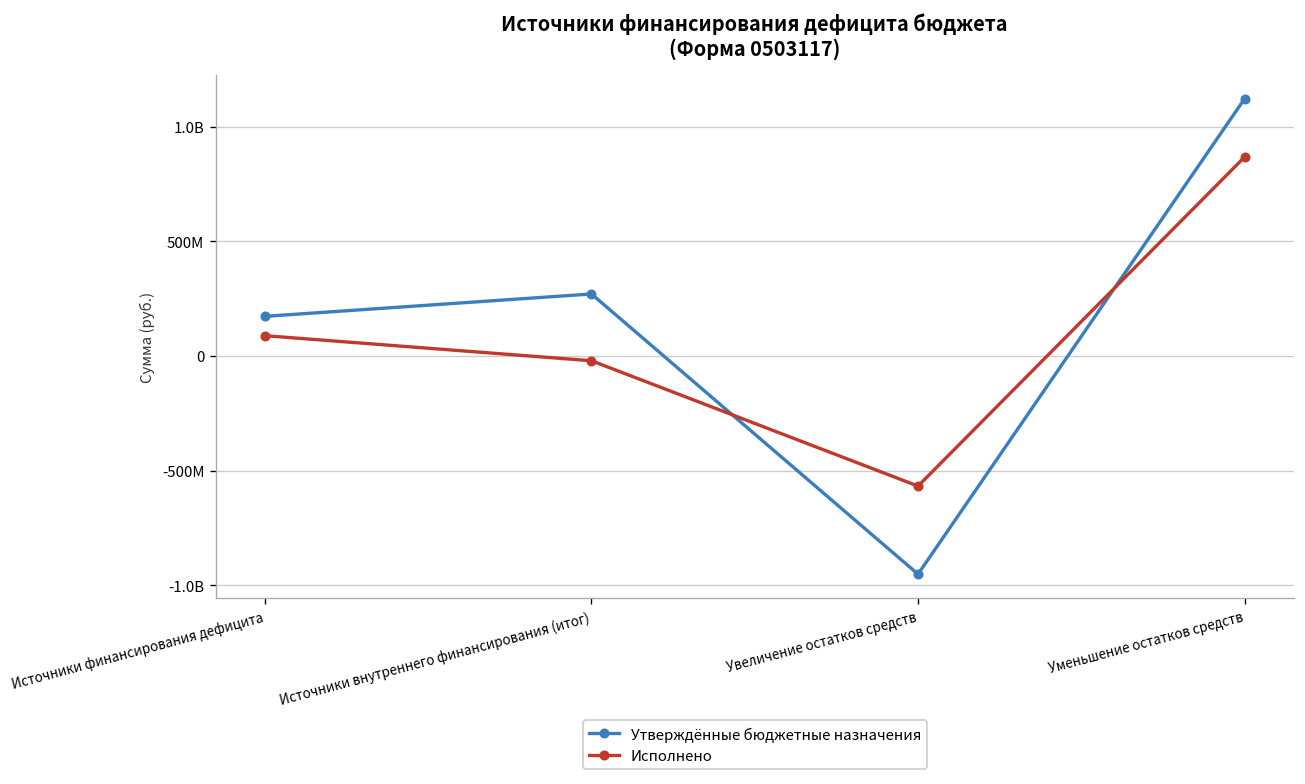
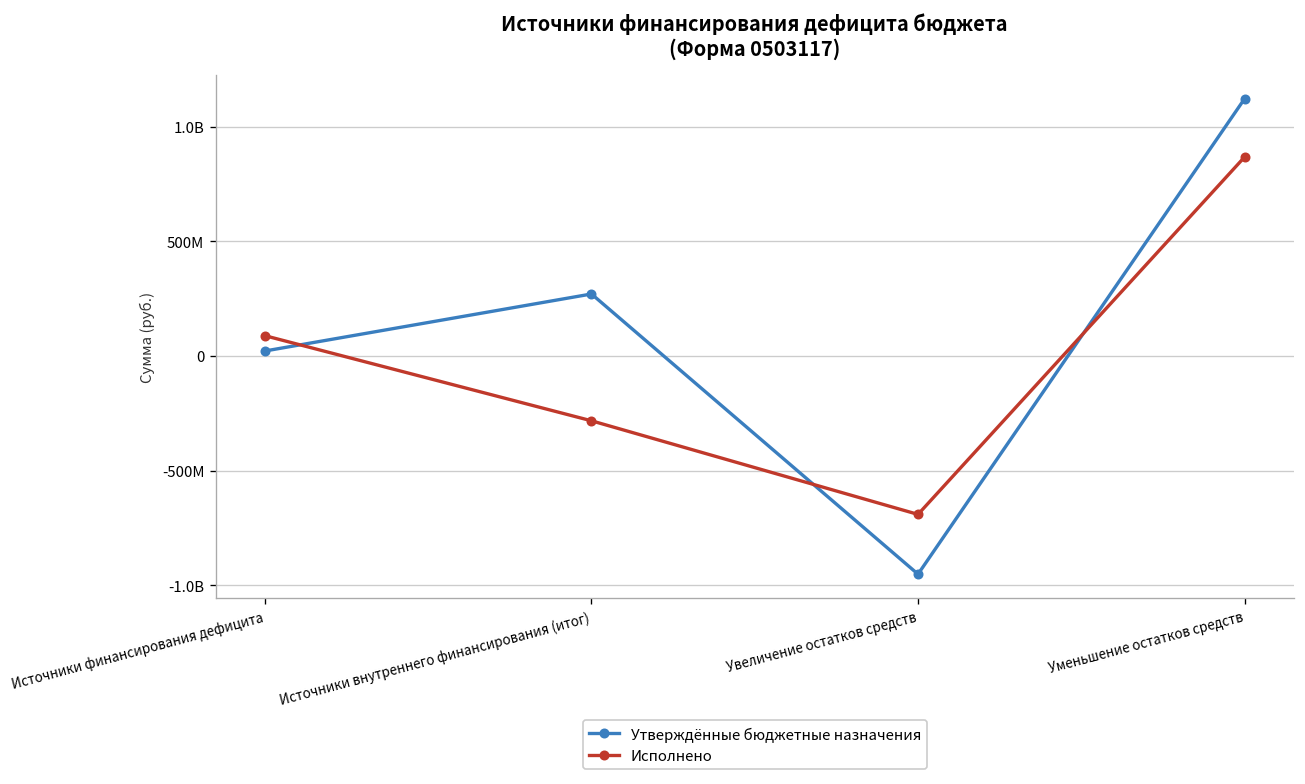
  {
    "Утверждённые бюджетные назначения": {
-     "Источники финансирования дефицита": 170000000,
+     "Источники финансирования дефицита": 20000000,
      "Источники внутреннего финансирования (итог)": 270000000,
      "Увеличение остатков средств": -950000000,
      "Уменьшение остатков средств": 1120000000
    },
    "Исполнено": {
      "Источники финансирования дефицита": 90000000,
-     "Источники внутреннего финансирования (итог)": -20000000,
-     "Увеличение остатков средств": -570000000,
+     "Источники внутреннего финансирования (итог)": -280000000,
+     "Увеличение остатков средств": -690000000,
      "Уменьшение остатков средств": 870000000
    }
  }
